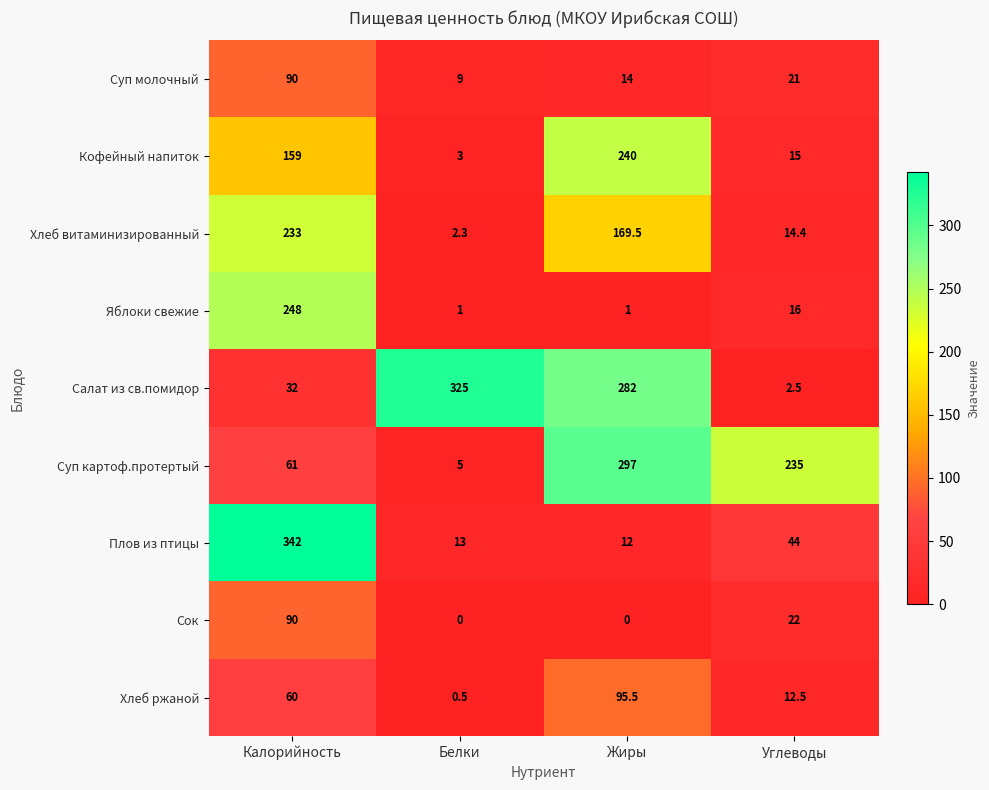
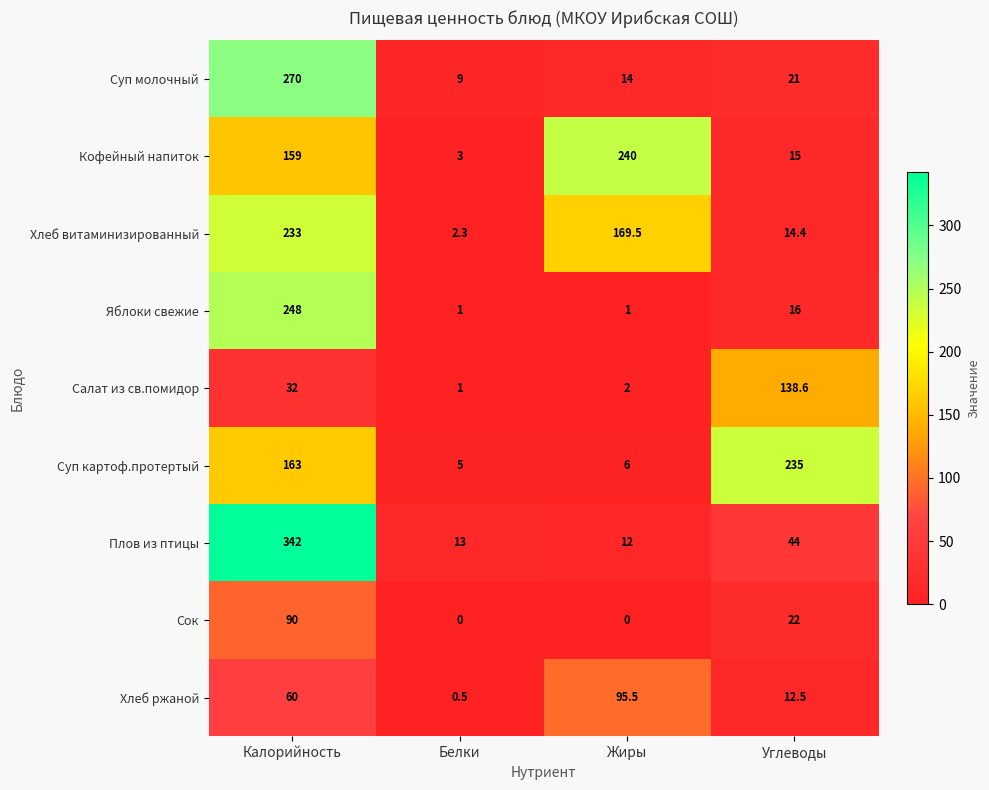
  {
    "Суп молочный": {
-     "Калорийность": 90,
+     "Калорийность": 270,
      "Белки": 9,
      "Жиры": 14,
      "Углеводы": 21
    },
    "Кофейный напиток": {
      "Калорийность": 159,
      "Белки": 3,
      "Жиры": 240,
      "Углеводы": 15
    },
    "Хлеб витаминизированный": {
      "Калорийность": 233,
      "Белки": 2.3,
      "Жиры": 169.5,
      "Углеводы": 14.4
    },
    "Яблоки свежие": {
      "Калорийность": 248,
      "Белки": 1,
      "Жиры": 1,
      "Углеводы": 16
    },
    "Салат из св.помидор": {
      "Калорийность": 32,
-     "Белки": 325,
-     "Жиры": 282,
-     "Углеводы": 2.5
+     "Белки": 1,
+     "Жиры": 2,
+     "Углеводы": 138.6
    },
    "Суп картоф.протертый": {
-     "Калорийность": 61,
+     "Калорийность": 163,
      "Белки": 5,
-     "Жиры": 297,
+     "Жиры": 6,
      "Углеводы": 235
    },
    "Плов из птицы": {
      "Калорийность": 342,
      "Белки": 13,
      "Жиры": 12,
      "Углеводы": 44
    },
    "Сок": {
      "Калорийность": 90,
      "Белки": 0,
      "Жиры": 0,
      "Углеводы": 22
    },
    "Хлеб ржаной": {
      "Калорийность": 60,
      "Белки": 0.5,
      "Жиры": 95.5,
      "Углеводы": 12.5
    }
  }
